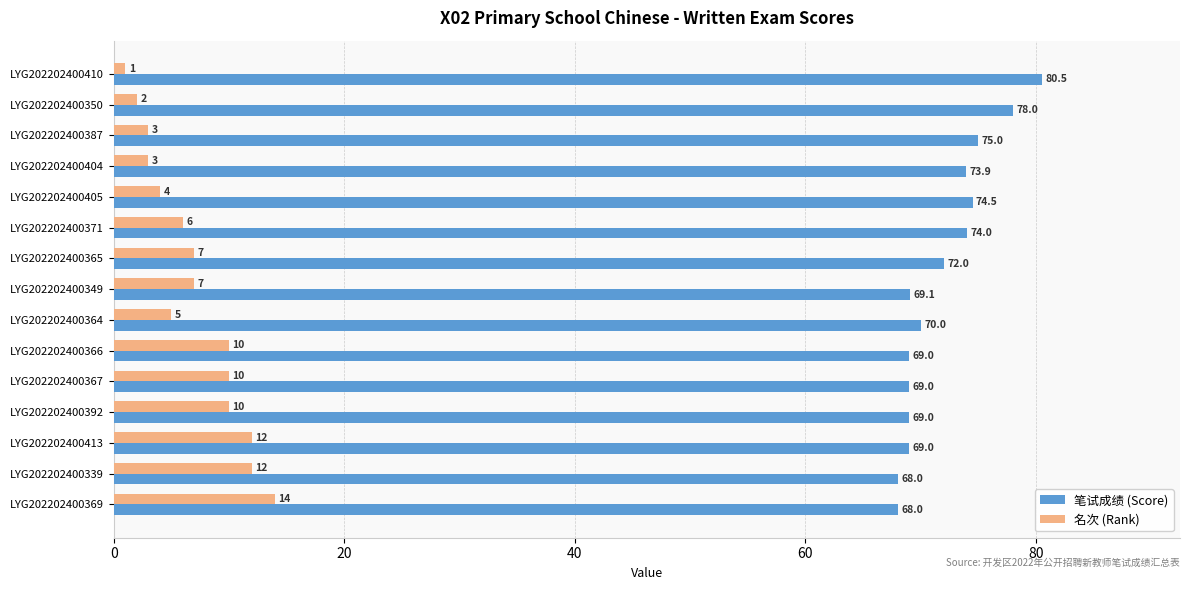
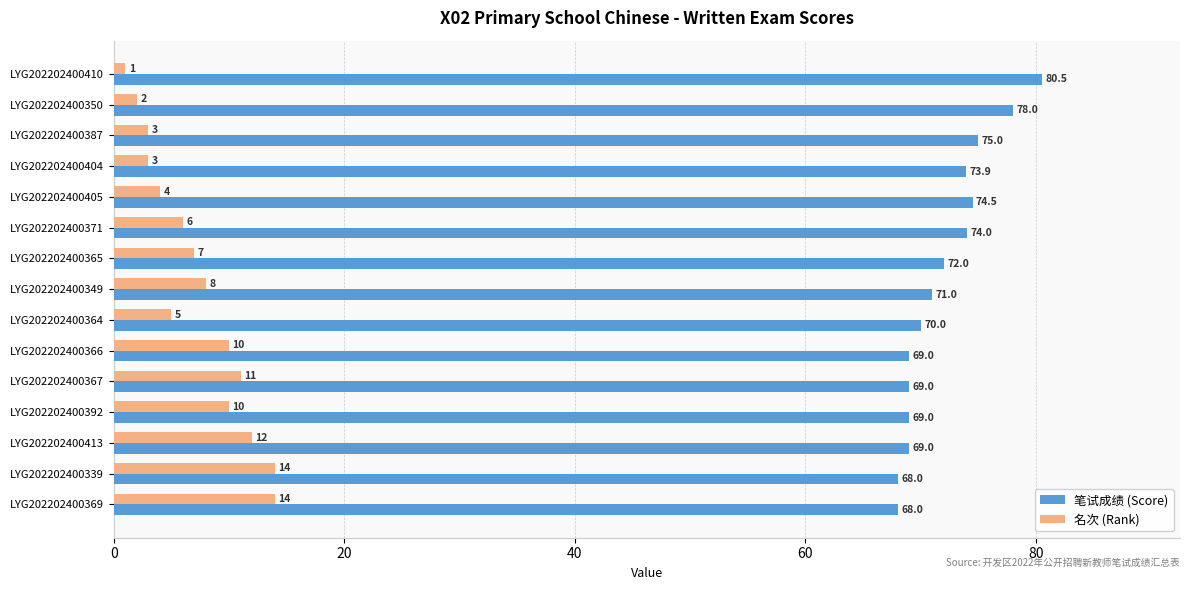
  {
    "笔试成绩 (Score)": {
      "LYG202202400410": 80.5,
      "LYG202202400350": 78.0,
      "LYG202202400387": 75.0,
      "LYG202202400404": 73.9,
      "LYG202202400405": 74.5,
      "LYG202202400371": 74.0,
      "LYG202202400365": 72.0,
-     "LYG202202400349": 69.1,
+     "LYG202202400349": 71.0,
      "LYG202202400364": 70.0,
      "LYG202202400366": 69.0,
      "LYG202202400367": 69.0,
      "LYG202202400392": 69.0,
      "LYG202202400413": 69.0,
      "LYG202202400339": 68.0,
      "LYG202202400369": 68.0
    },
    "名次 (Rank)": {
      "LYG202202400410": 1,
      "LYG202202400350": 2,
      "LYG202202400387": 3,
      "LYG202202400404": 3,
      "LYG202202400405": 4,
      "LYG202202400371": 6,
      "LYG202202400365": 7,
-     "LYG202202400349": 7,
+     "LYG202202400349": 8,
      "LYG202202400364": 5,
      "LYG202202400366": 10,
-     "LYG202202400367": 10,
+     "LYG202202400367": 11,
      "LYG202202400392": 10,
      "LYG202202400413": 12,
-     "LYG202202400339": 12,
+     "LYG202202400339": 14,
      "LYG202202400369": 14
    }
  }
